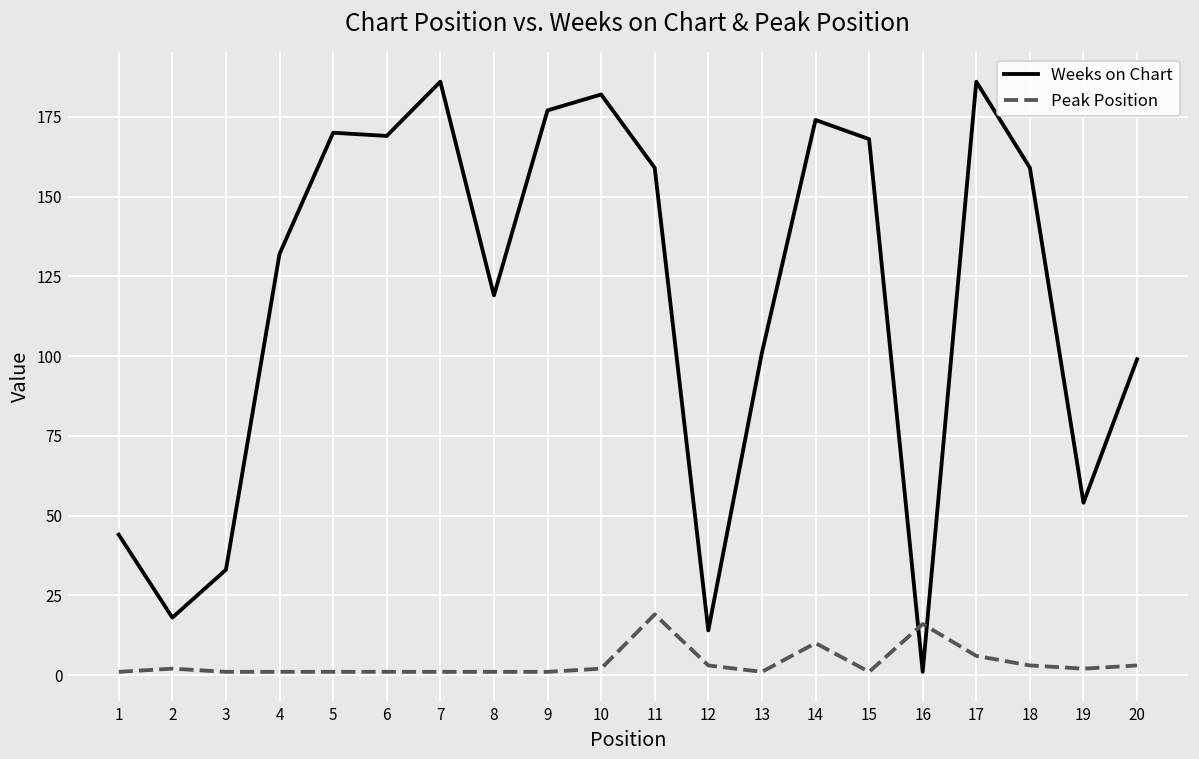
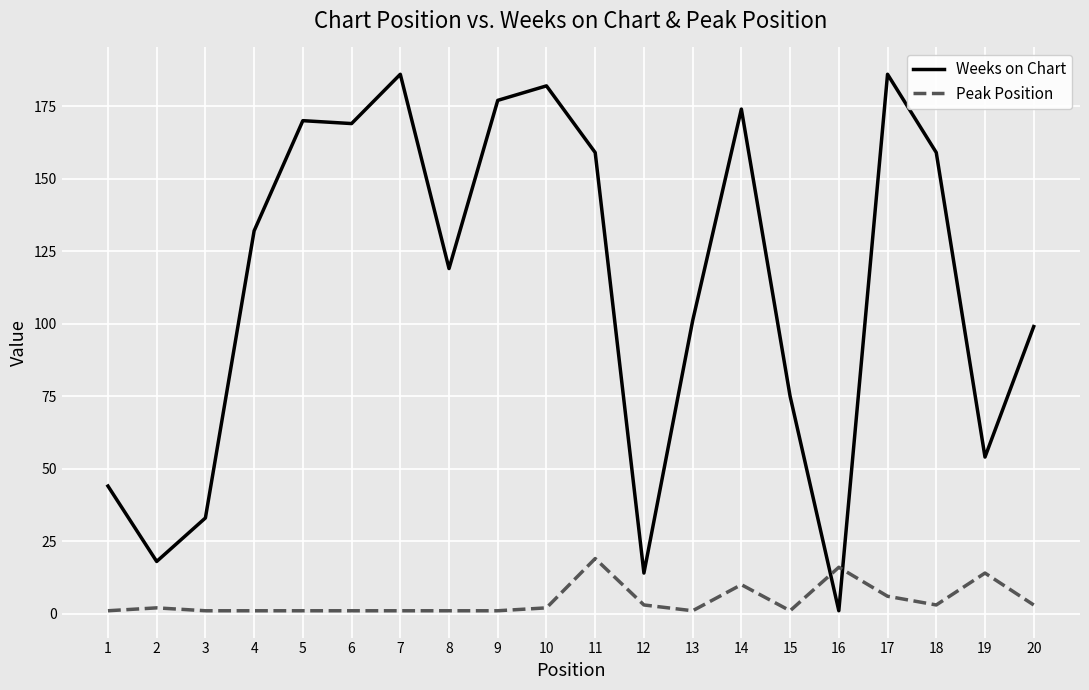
  {
    "Weeks on Chart": {
      "1": 44,
      "2": 18,
      "3": 33,
      "4": 132,
      "5": 170,
      "6": 169,
      "7": 186,
      "8": 119,
      "9": 177,
      "10": 182,
      "11": 159,
      "12": 14,
      "13": 101,
      "14": 174,
-     "15": 168,
+     "15": 75,
      "16": 1,
      "17": 186,
      "18": 159,
      "19": 54,
      "20": 99
    },
    "Peak Position": {
      "1": 1,
      "2": 2,
      "3": 1,
      "4": 1,
      "5": 1,
      "6": 1,
      "7": 1,
      "8": 1,
      "9": 1,
      "10": 2,
      "11": 19,
      "12": 3,
      "13": 1,
      "14": 10,
      "15": 1,
      "16": 16,
      "17": 6,
      "18": 3,
-     "19": 2,
+     "19": 14,
      "20": 3
    }
  }
